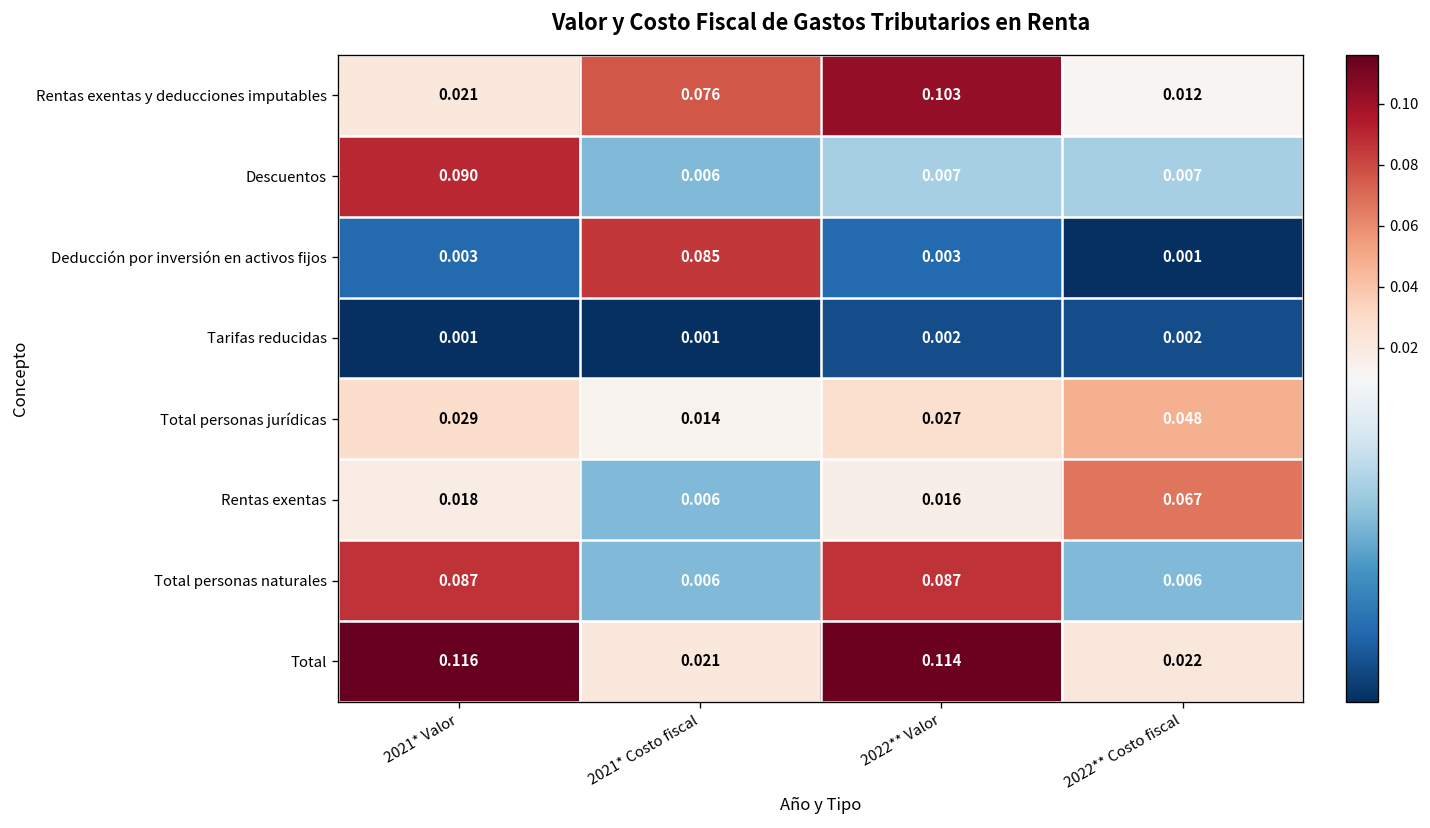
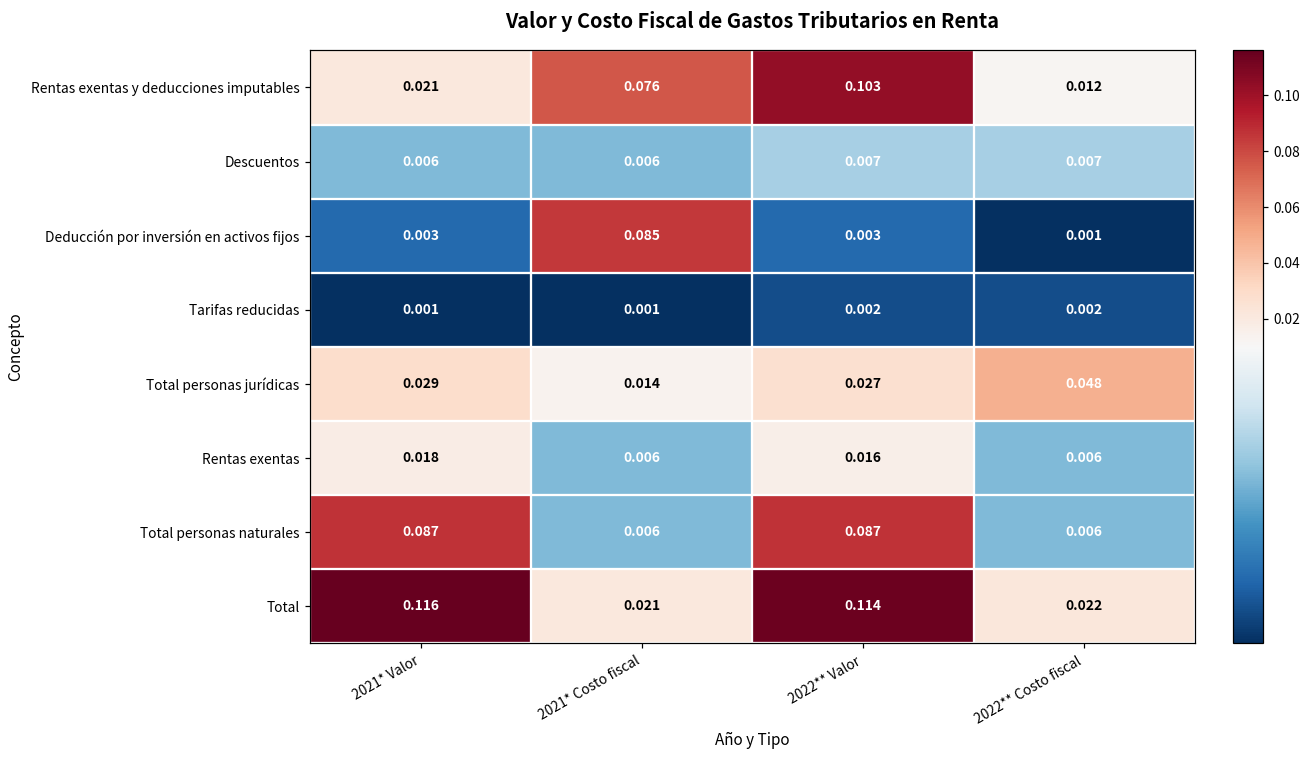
  {
    "Rentas exentas y deducciones imputables": {
      "2021* Valor": 0.021,
      "2021* Costo fiscal": 0.076,
      "2022** Valor": 0.103,
      "2022** Costo fiscal": 0.012
    },
    "Descuentos": {
-     "2021* Valor": 0.090,
+     "2021* Valor": 0.006,
      "2021* Costo fiscal": 0.006,
      "2022** Valor": 0.007,
      "2022** Costo fiscal": 0.007
    },
    "Deducción por inversión en activos fijos": {
      "2021* Valor": 0.003,
      "2021* Costo fiscal": 0.085,
      "2022** Valor": 0.003,
      "2022** Costo fiscal": 0.001
    },
    "Tarifas reducidas": {
      "2021* Valor": 0.001,
      "2021* Costo fiscal": 0.001,
      "2022** Valor": 0.002,
      "2022** Costo fiscal": 0.002
    },
    "Total personas jurídicas": {
      "2021* Valor": 0.029,
      "2021* Costo fiscal": 0.014,
      "2022** Valor": 0.027,
      "2022** Costo fiscal": 0.048
    },
    "Rentas exentas": {
      "2021* Valor": 0.018,
      "2021* Costo fiscal": 0.006,
      "2022** Valor": 0.016,
-     "2022** Costo fiscal": 0.067
+     "2022** Costo fiscal": 0.006
    },
    "Total personas naturales": {
      "2021* Valor": 0.087,
      "2021* Costo fiscal": 0.006,
      "2022** Valor": 0.087,
      "2022** Costo fiscal": 0.006
    },
    "Total": {
      "2021* Valor": 0.116,
      "2021* Costo fiscal": 0.021,
      "2022** Valor": 0.114,
      "2022** Costo fiscal": 0.022
    }
  }
